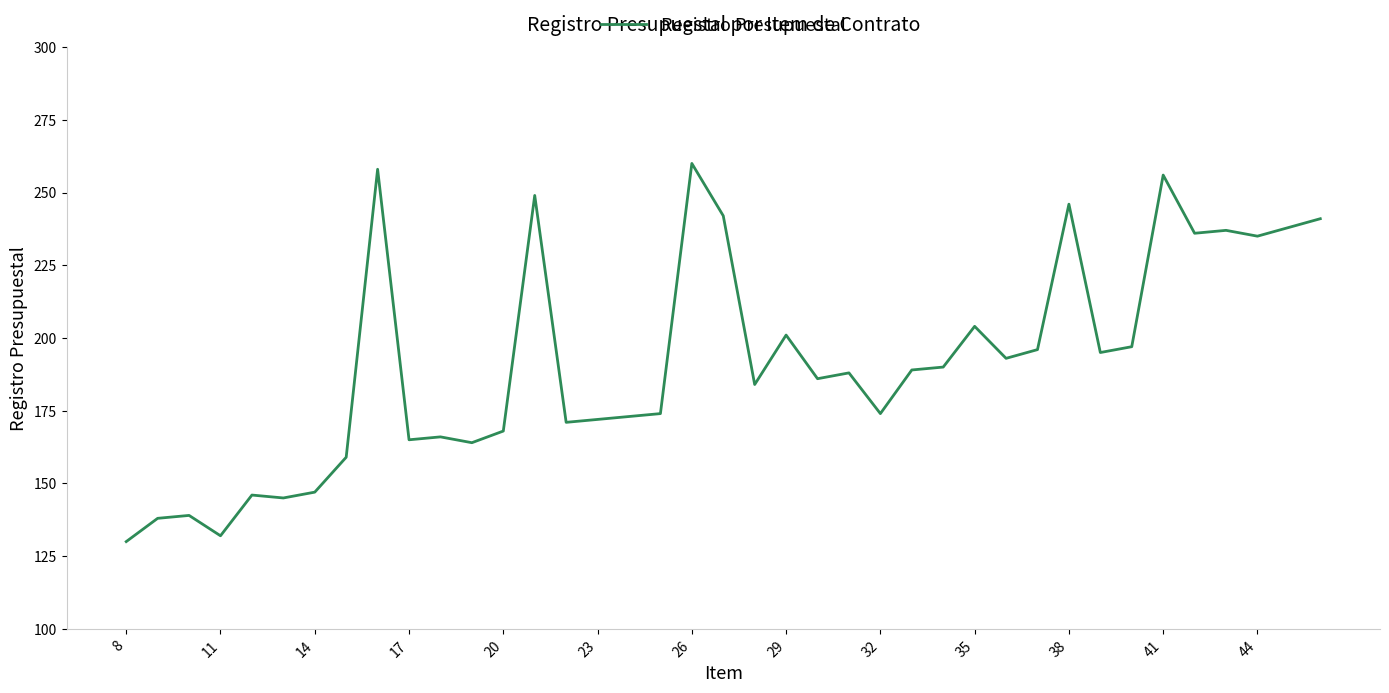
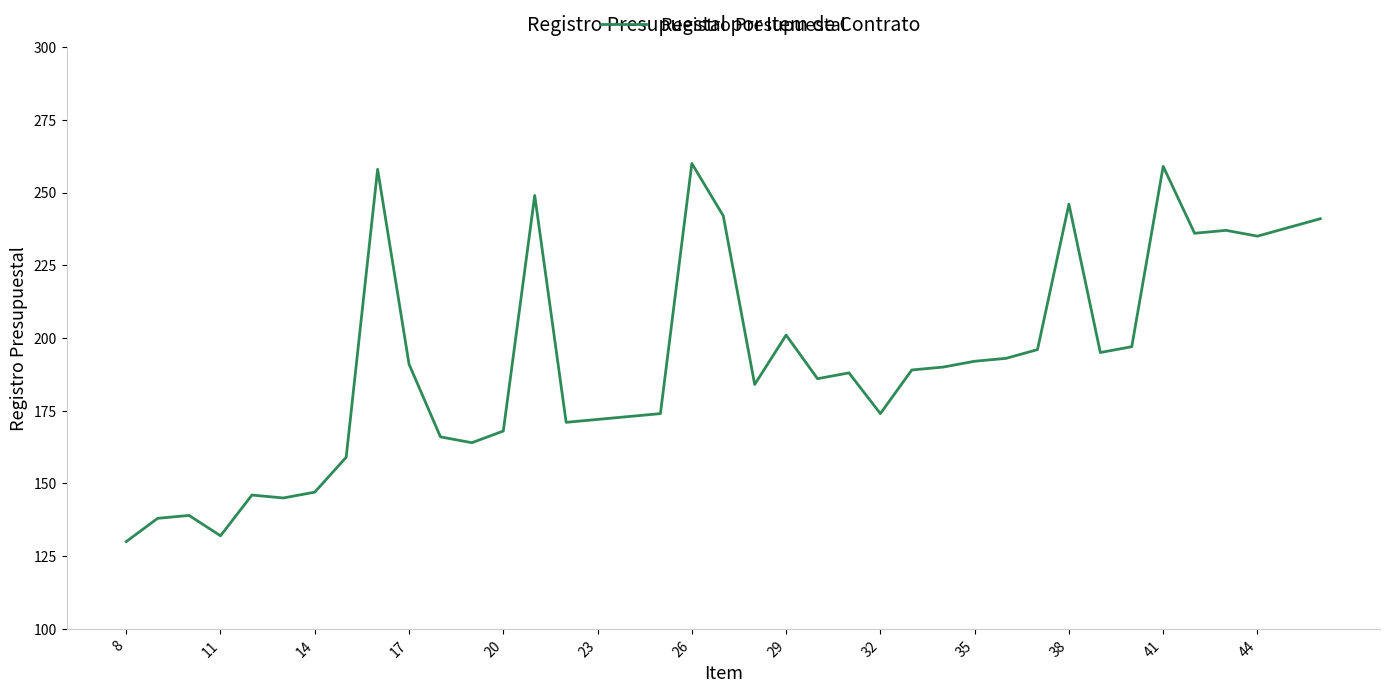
  {
    "8": 130,
    "11": 132,
    "14": 147,
-   "17": 165,
+   "17": 191,
    "20": 168,
    "23": 172,
    "26": 260,
    "29": 201,
    "32": 174,
-   "35": 204,
+   "35": 192,
    "38": 246,
-   "41": 256,
+   "41": 259,
    "44": 235
  }
